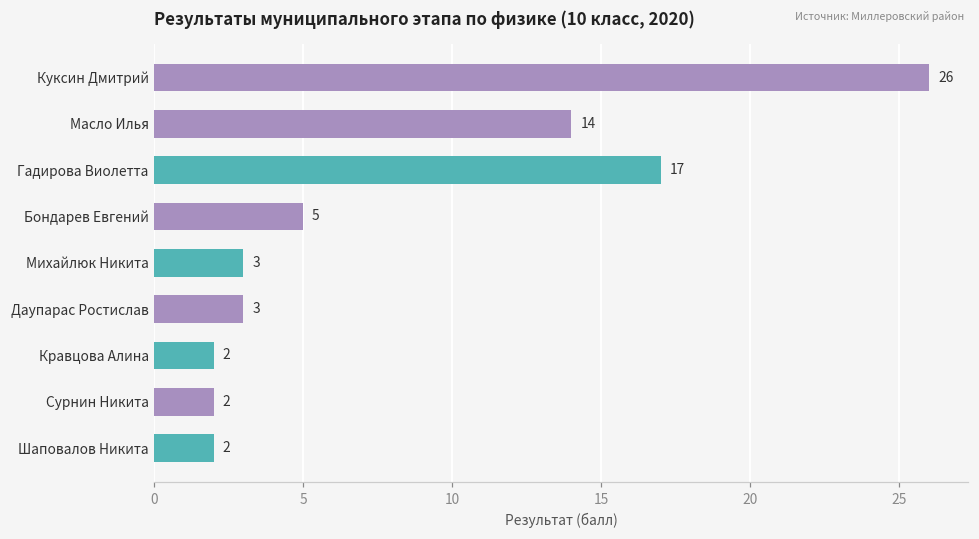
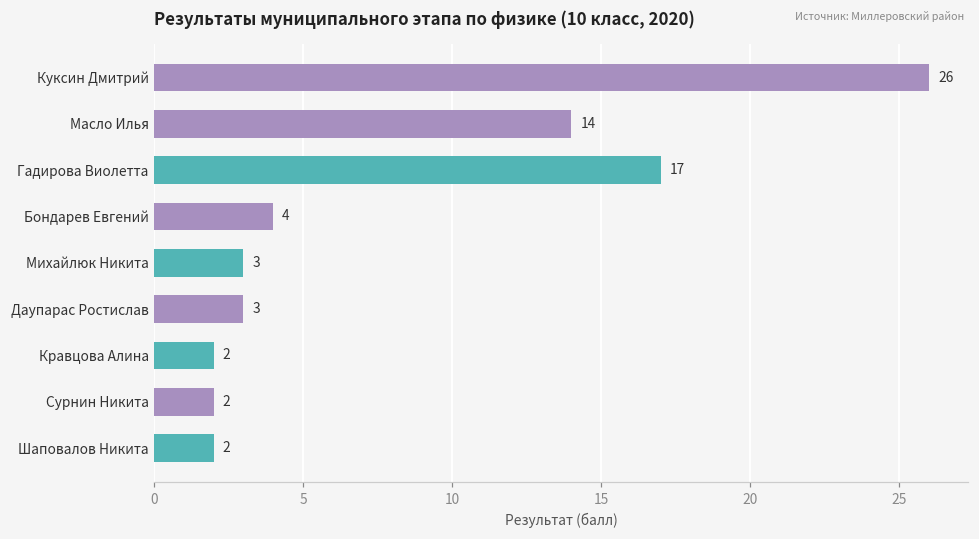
  {
    "Куксин Дмитрий": 26,
    "Масло Илья": 14,
    "Гадирова Виолетта": 17,
-   "Бондарев Евгений": 5,
+   "Бондарев Евгений": 4,
    "Михайлюк Никита": 3,
    "Даупарас Ростислав": 3,
    "Кравцова Алина": 2,
    "Сурнин Никита": 2,
    "Шаповалов Никита": 2
  }
